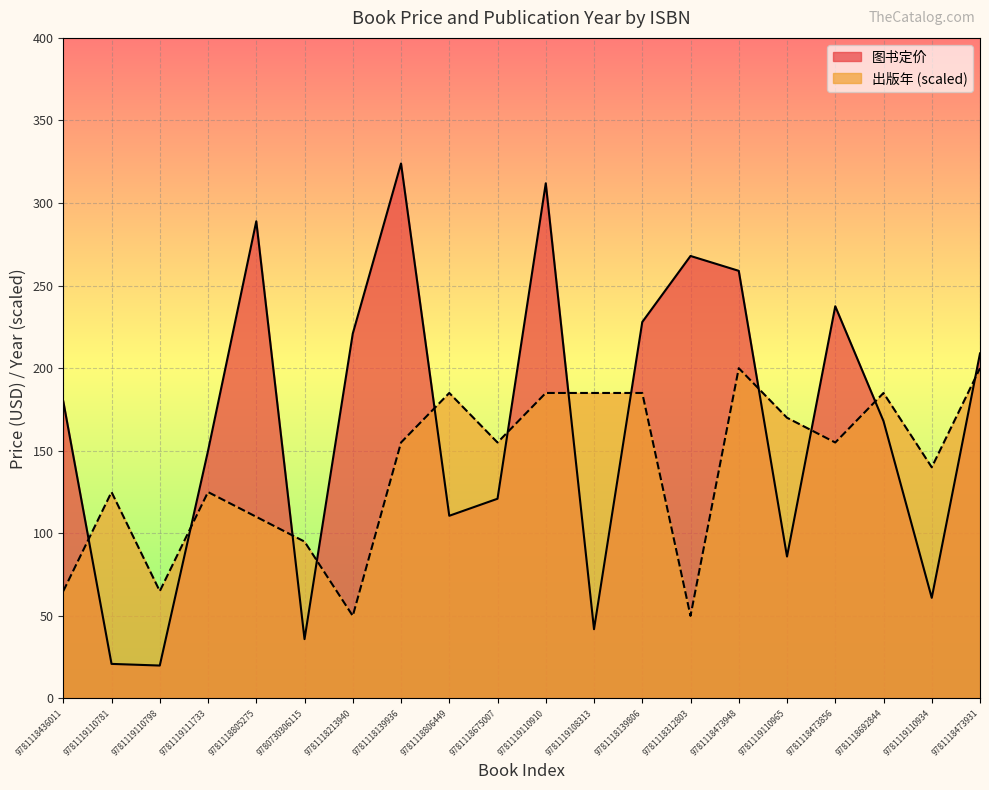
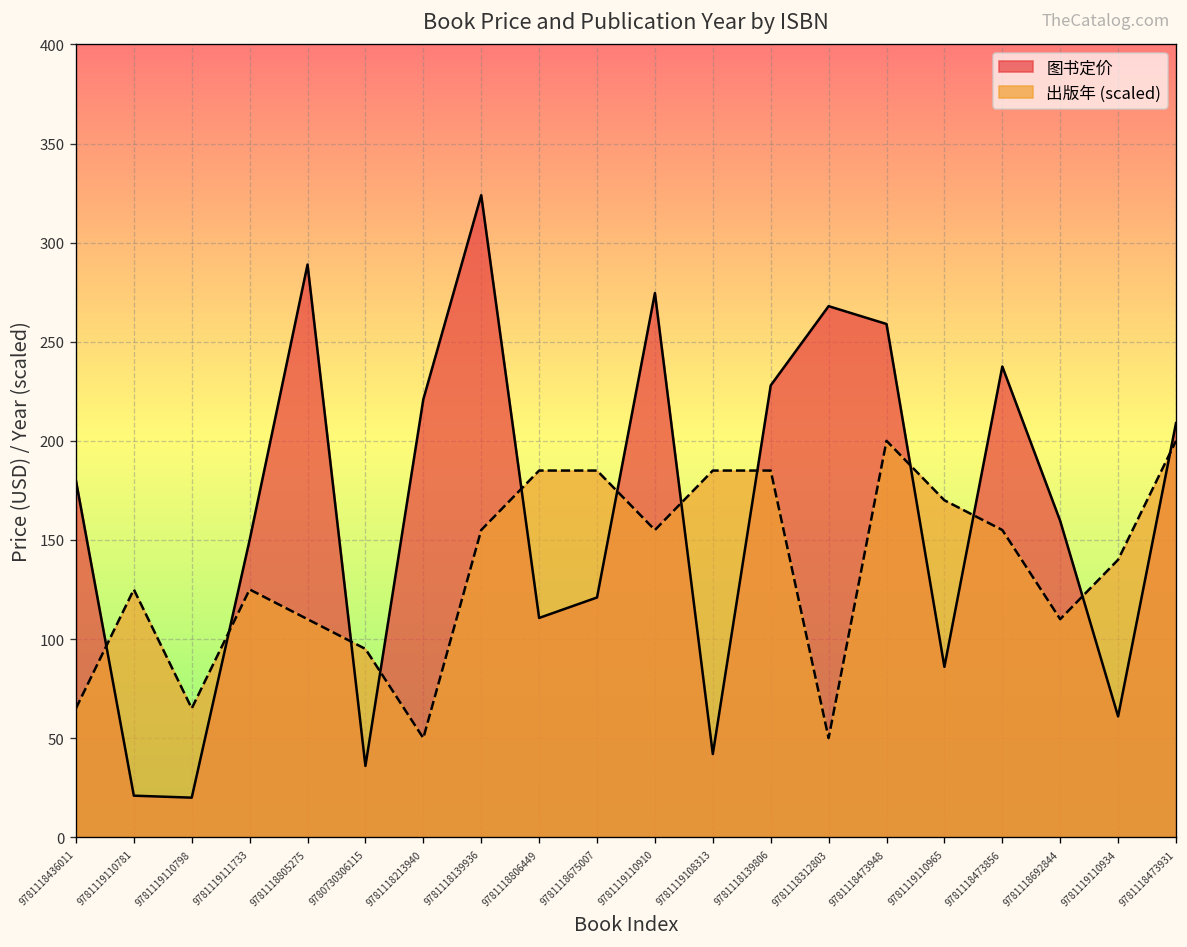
  {
    "图书定价": {
      "9781118436011": 180,
      "9781119110781": 21,
      "9781119110798": 20,
      "9781119111733": 150,
      "9781118805275": 289,
      "9780730306115": 36,
      "9781118213940": 221,
      "9781118139936": 324,
      "9781118806449": 111,
      "9781118675007": 121,
-     "9781119110910": 312,
+     "9781119110910": 275,
      "9781119108313": 42,
      "9781118139806": 228,
      "9781118312803": 268,
      "9781118473948": 259,
      "9781119110965": 86,
      "9781118473856": 238,
-     "9781118692844": 168,
+     "9781118692844": 160,
      "9781119110934": 61,
      "9781118473931": 209
    },
    "出版年 (scaled)": {
      "9781118436011": 65,
      "9781119110781": 125,
      "9781119110798": 65,
      "9781119111733": 125,
      "9781118805275": 110,
      "9780730306115": 95,
      "9781118213940": 50,
      "9781118139936": 155,
      "9781118806449": 185,
-     "9781118675007": 155,
-     "9781119110910": 185,
+     "9781118675007": 185,
+     "9781119110910": 155,
      "9781119108313": 185,
      "9781118139806": 185,
      "9781118312803": 50,
      "9781118473948": 200,
      "9781119110965": 170,
      "9781118473856": 155,
-     "9781118692844": 185,
+     "9781118692844": 110,
      "9781119110934": 140,
      "9781118473931": 200
    }
  }
